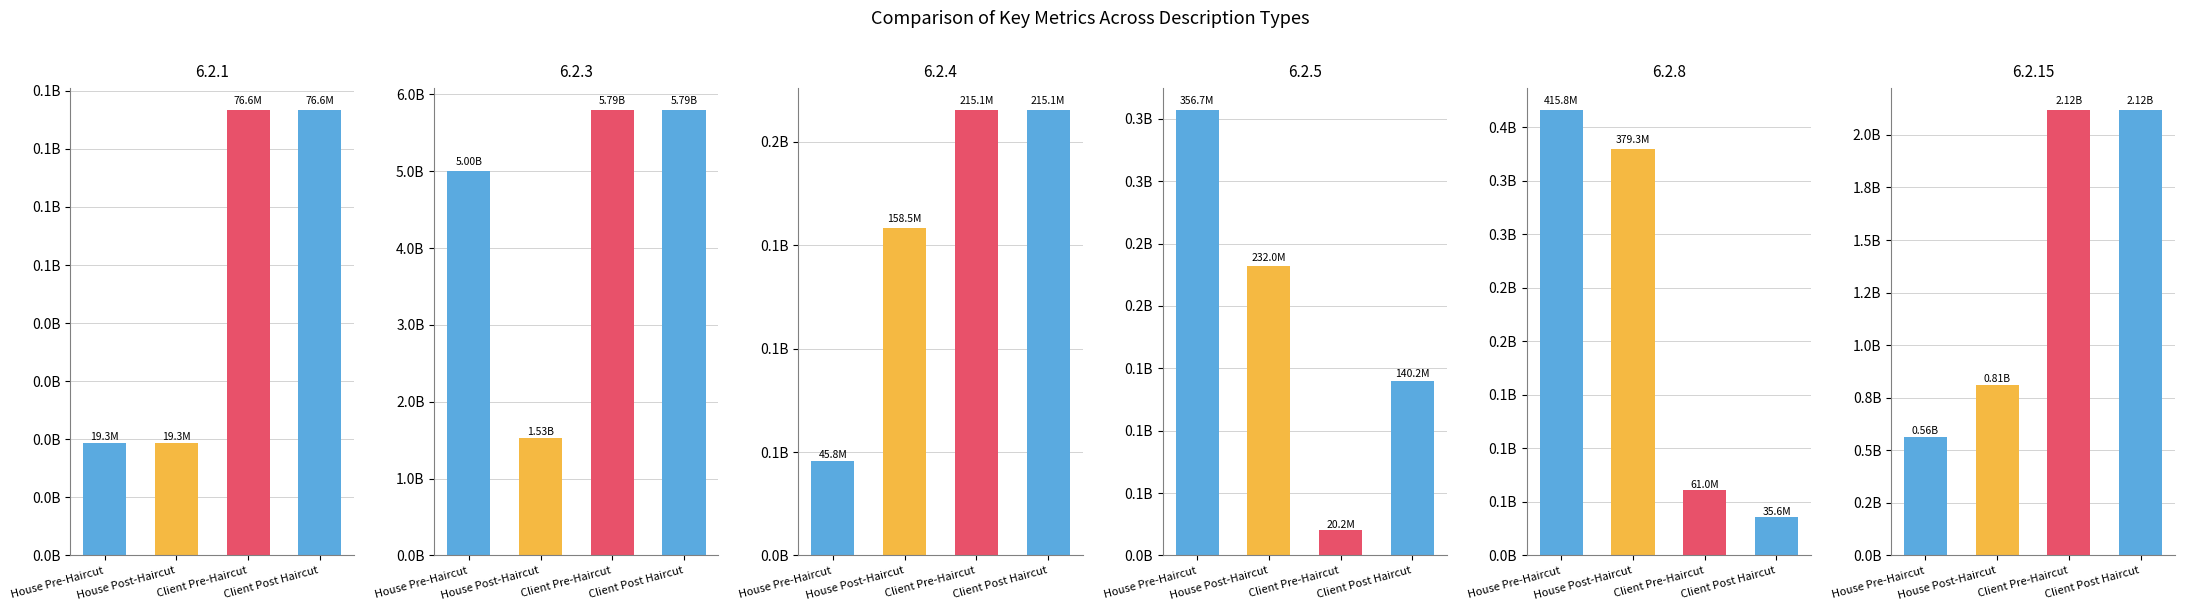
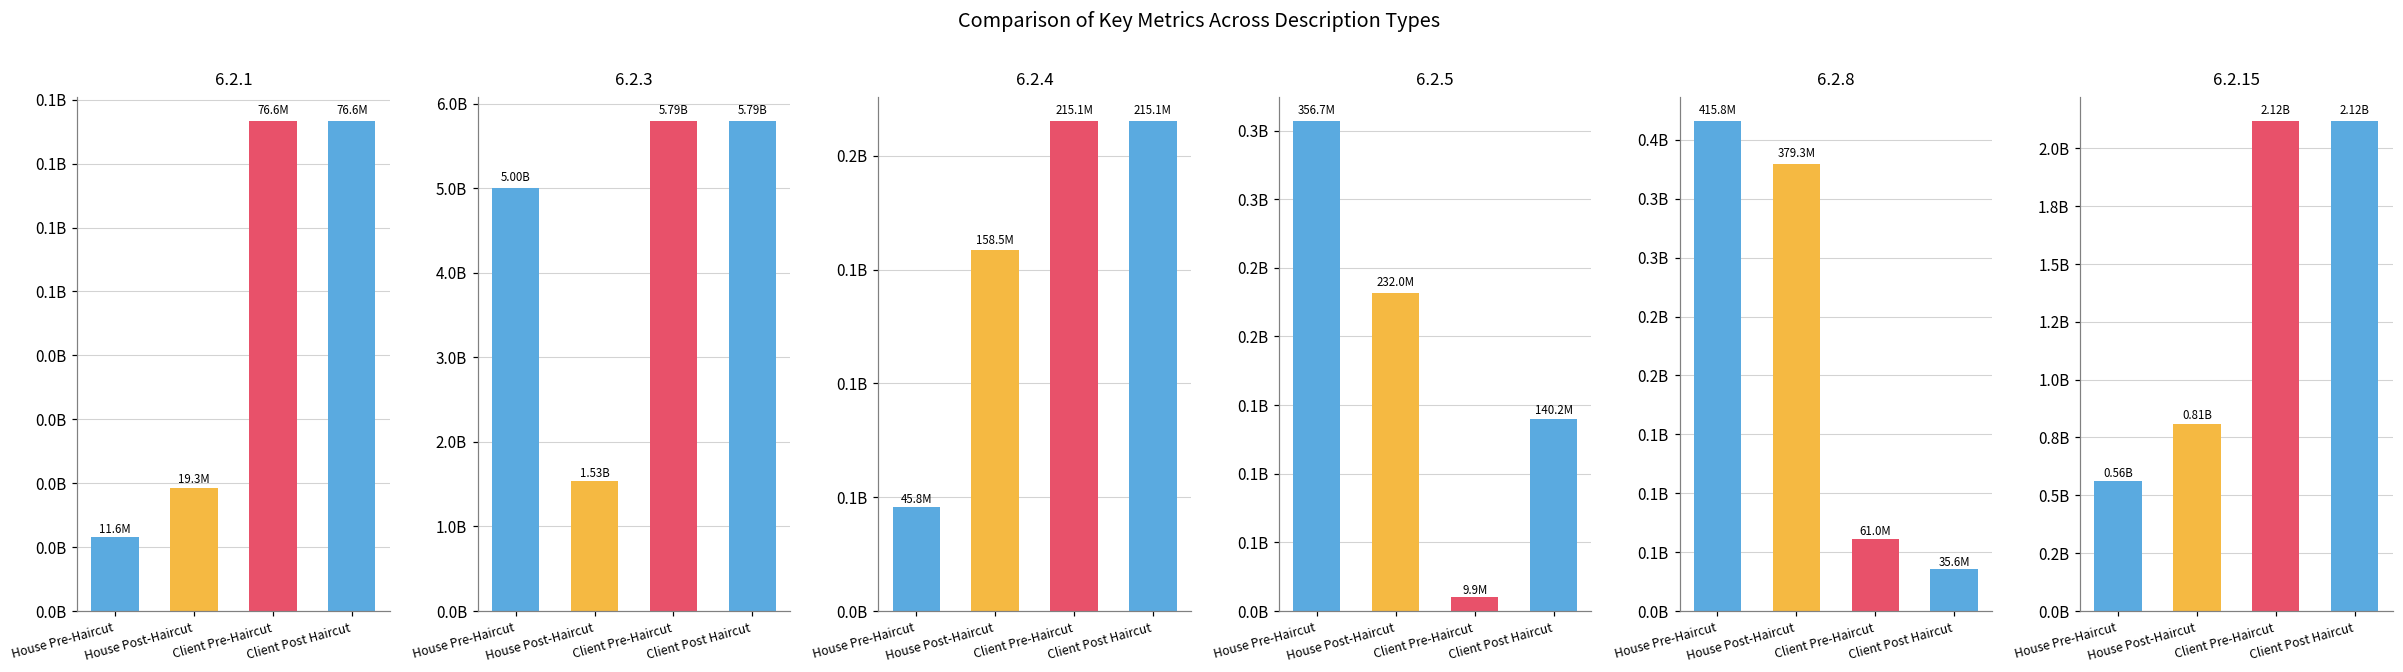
  {
    "6.2.1": {
-     "House Pre-Haircut": "19.3M",
+     "House Pre-Haircut": "11.6M",
      "House Post-Haircut": "19.3M",
      "Client Pre-Haircut": "76.6M",
      "Client Post Haircut": "76.6M"
    },
    "6.2.3": {
      "House Pre-Haircut": "5.00B",
      "House Post-Haircut": "1.53B",
      "Client Pre-Haircut": "5.79B",
      "Client Post Haircut": "5.79B"
    },
    "6.2.4": {
      "House Pre-Haircut": "45.8M",
      "House Post-Haircut": "158.5M",
      "Client Pre-Haircut": "215.1M",
      "Client Post Haircut": "215.1M"
    },
    "6.2.5": {
      "House Pre-Haircut": "356.7M",
      "House Post-Haircut": "232.0M",
-     "Client Pre-Haircut": "20.2M",
+     "Client Pre-Haircut": "9.9M",
      "Client Post Haircut": "140.2M"
    },
    "6.2.8": {
      "House Pre-Haircut": "415.8M",
      "House Post-Haircut": "379.3M",
      "Client Pre-Haircut": "61.0M",
      "Client Post Haircut": "35.6M"
    },
    "6.2.15": {
      "House Pre-Haircut": "0.56B",
      "House Post-Haircut": "0.81B",
      "Client Pre-Haircut": "2.12B",
      "Client Post Haircut": "2.12B"
    }
  }
